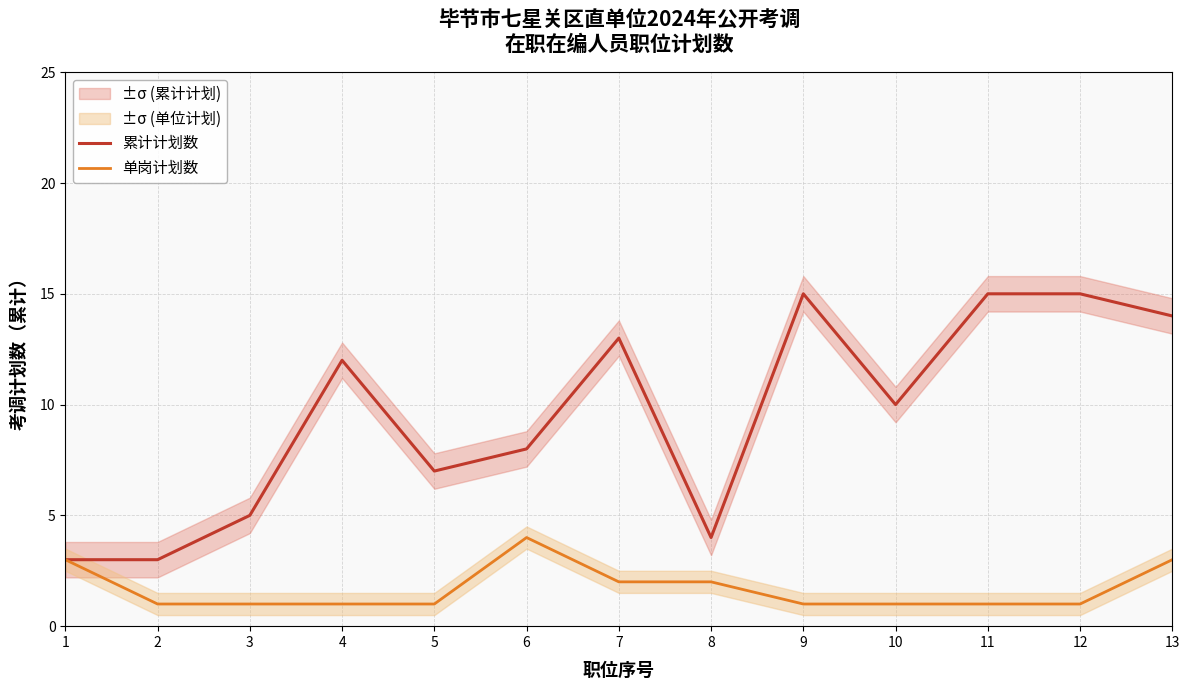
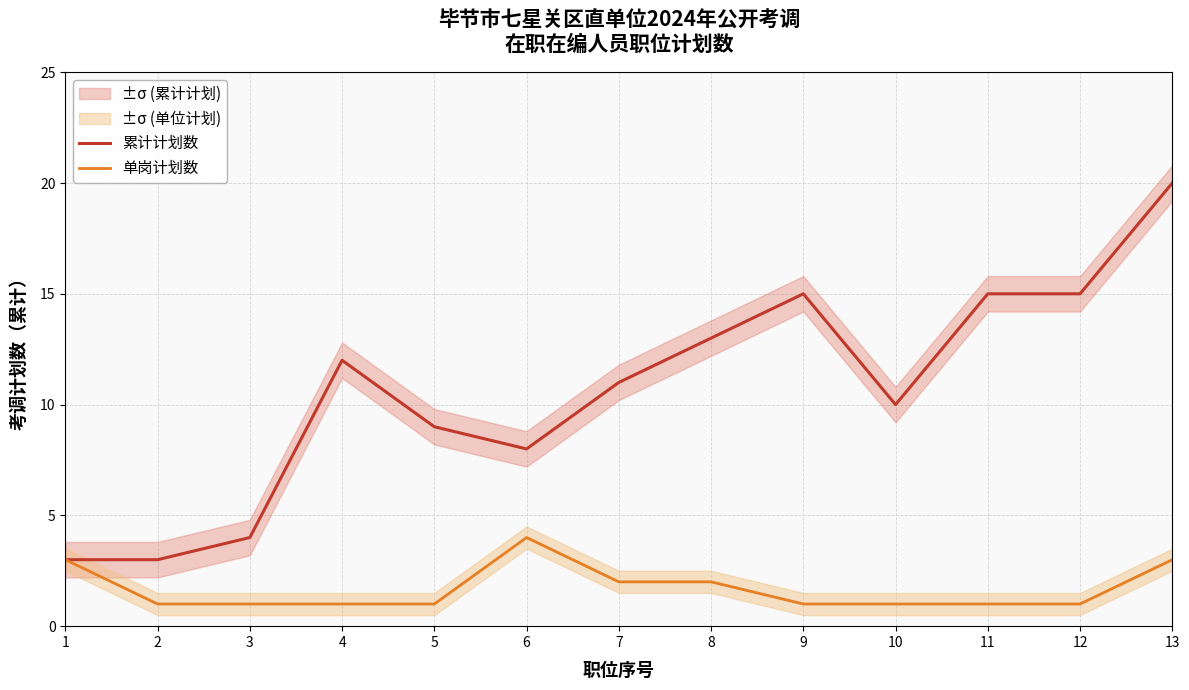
  {
    "累计计划数": {
      "2": 3,
-     "3": 5,
+     "3": 4,
      "4": 12,
-     "5": 7,
+     "5": 9,
      "6": 8,
-     "7": 13,
-     "8": 4,
+     "7": 11,
+     "8": 13,
      "9": 15,
      "10": 10,
      "11": 15,
      "12": 15,
-     "13": 14
+     "13": 20
    },
    "单岗计划数": {
      "2": 1,
      "3": 1,
      "4": 1,
      "5": 1,
      "6": 4,
      "7": 2,
      "8": 2,
      "9": 1,
      "10": 1,
      "11": 1,
      "12": 1,
      "13": 3
    }
  }
